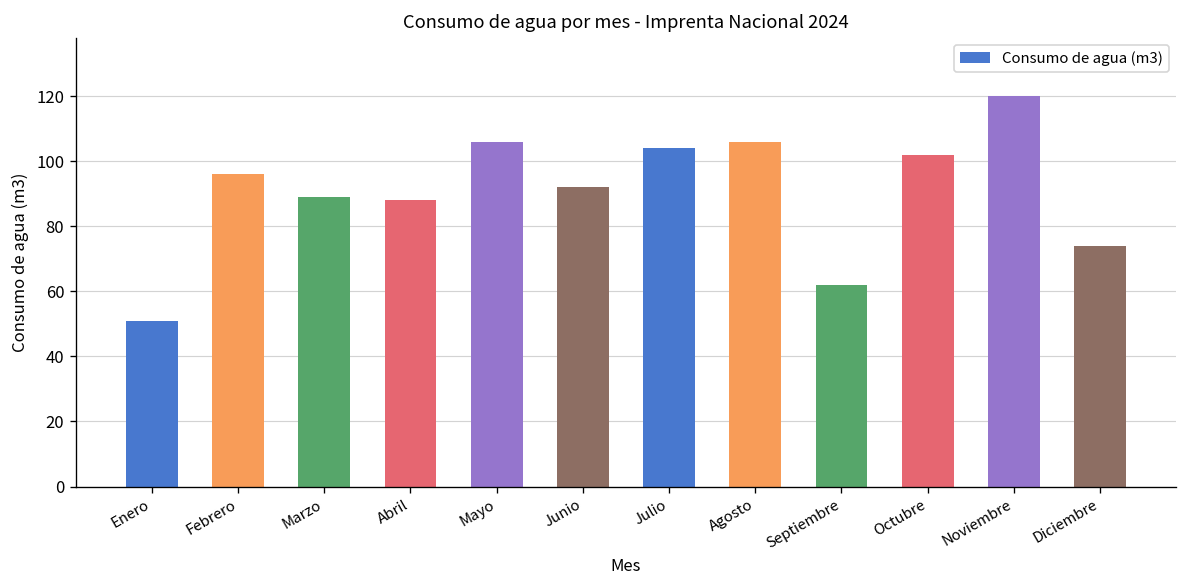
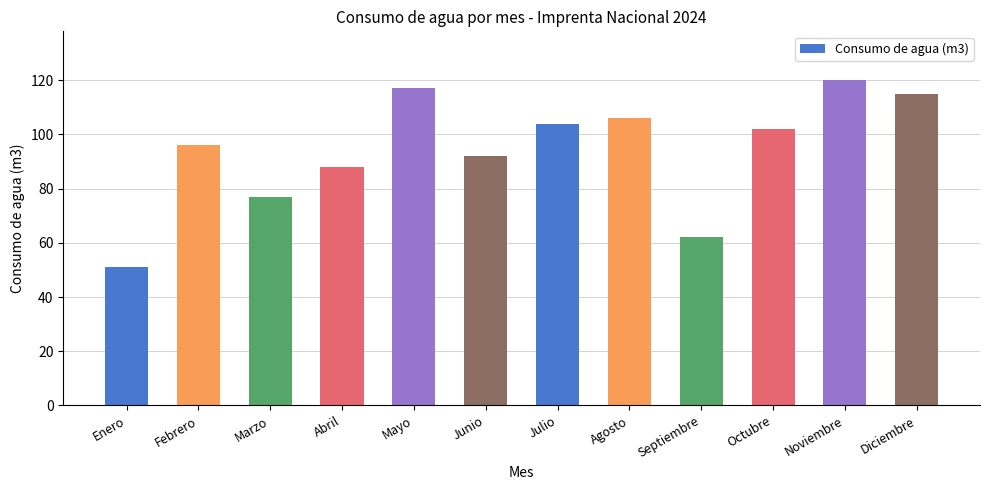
  {
    "Enero": 51,
    "Febrero": 96,
-   "Marzo": 89,
+   "Marzo": 77,
    "Abril": 88,
-   "Mayo": 106,
+   "Mayo": 117,
    "Junio": 92,
    "Julio": 104,
    "Agosto": 106,
    "Septiembre": 62,
    "Octubre": 102,
    "Noviembre": 120,
-   "Diciembre": 74
+   "Diciembre": 115
  }
